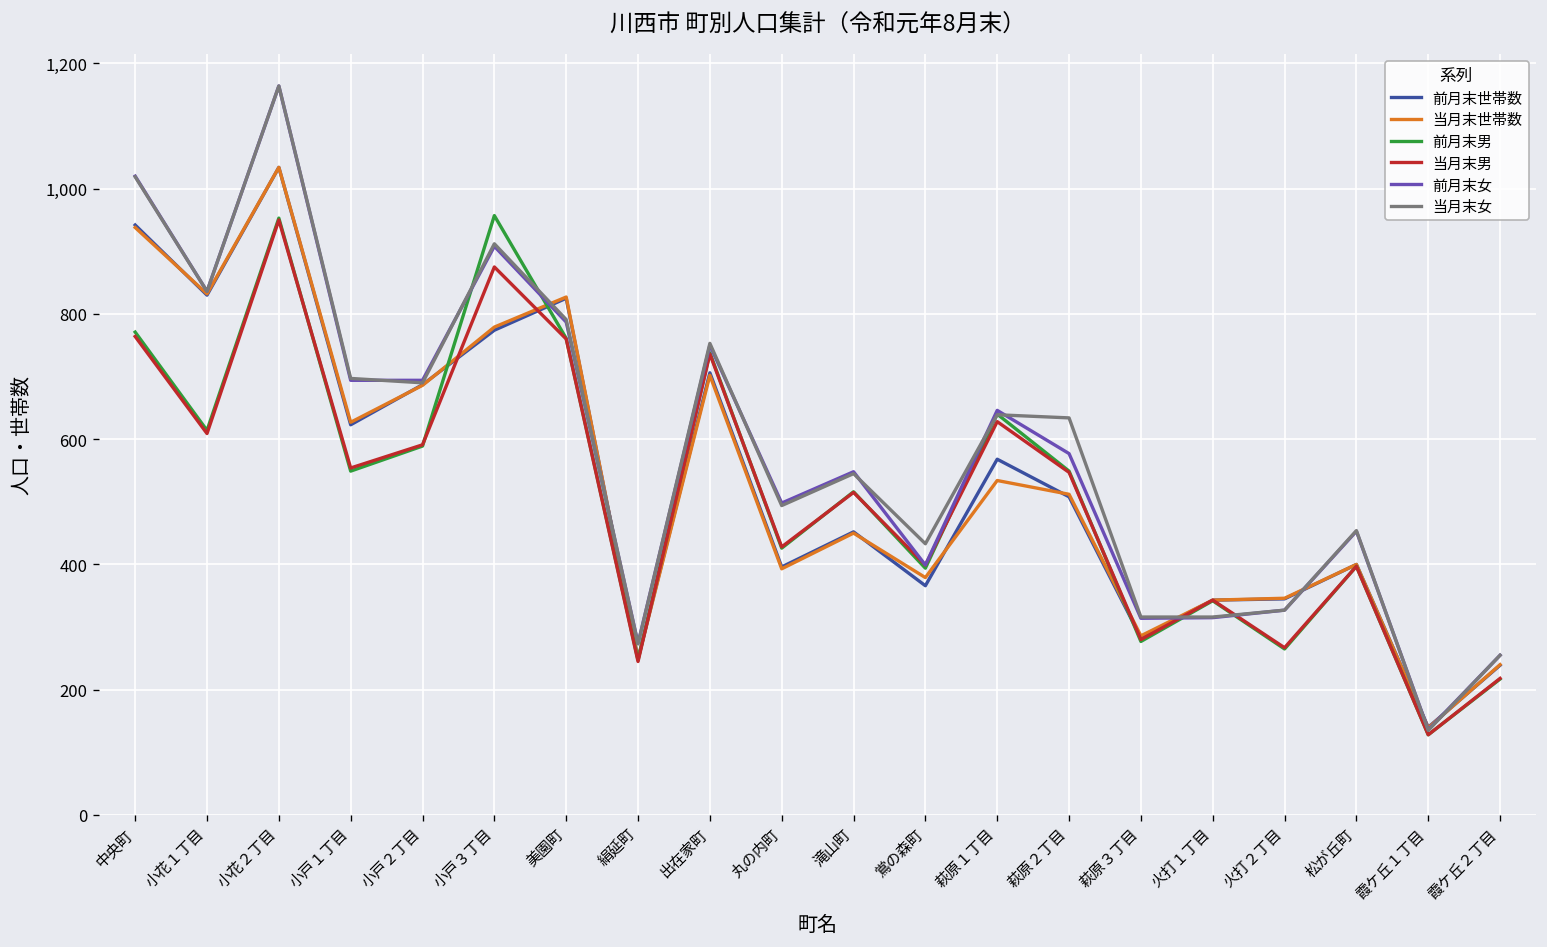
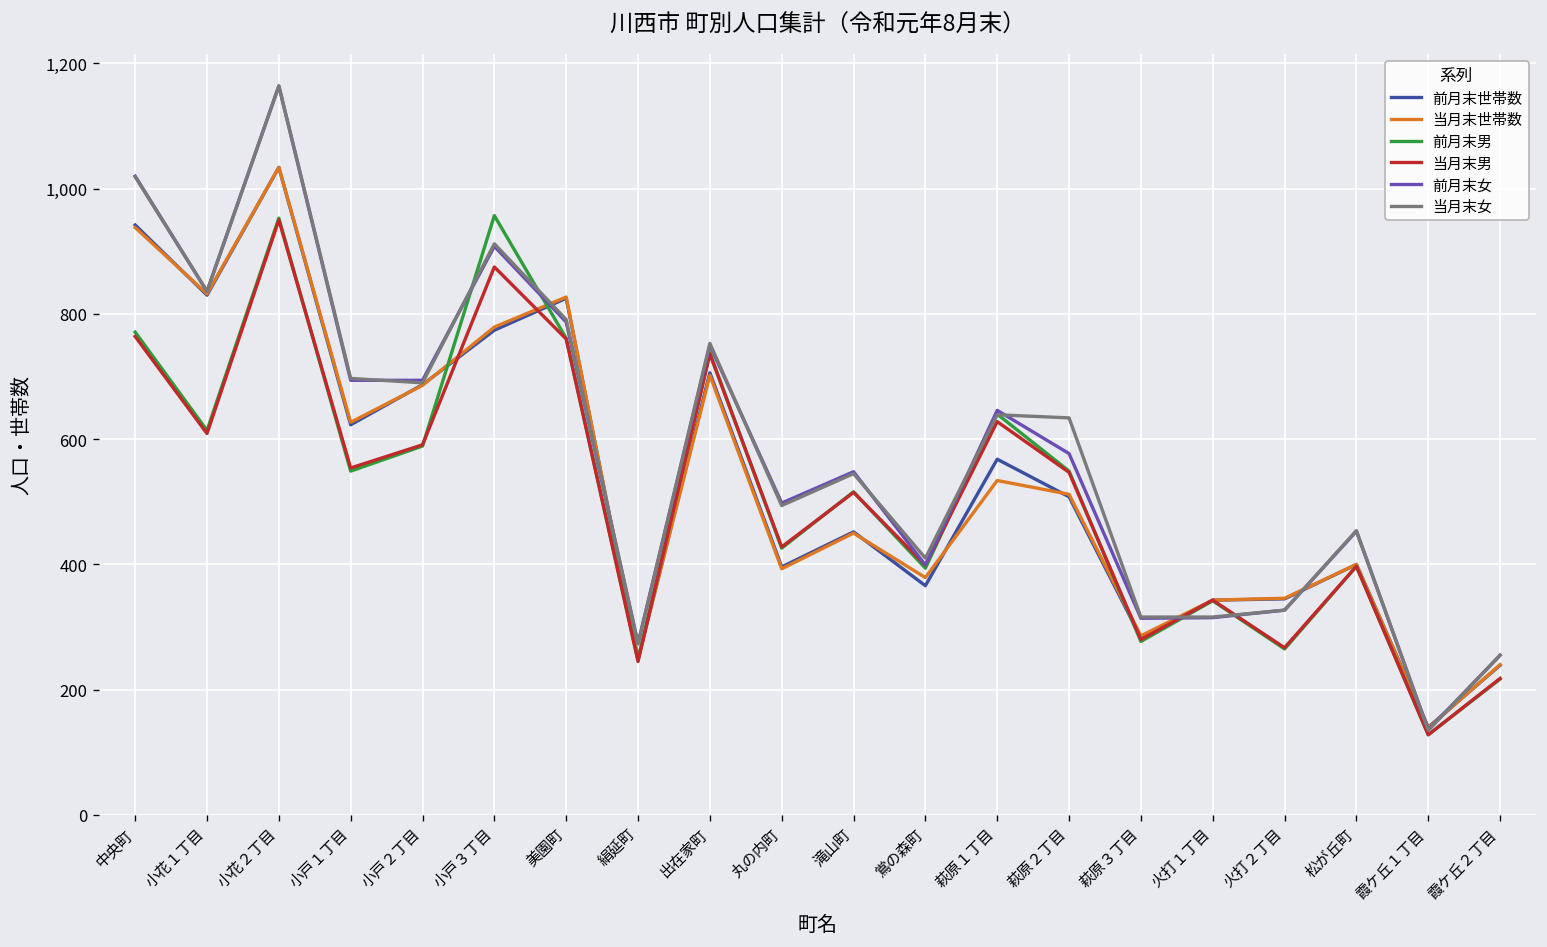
  {
    "当月末世帯数": {
      "小戸３丁目": 780,
      "鴬の森町": 380,
      "萩原１丁目": 530
    },
    "前月末男": {
      "中央町": 770,
      "小花１丁目": 610,
      "小戸１丁目": 550,
      "小戸３丁目": 960,
      "鴬の森町": 390
    },
    "当月末男": {
      "中央町": 760,
      "小花１丁目": 610,
      "小戸１丁目": 550,
      "小戸３丁目": 880,
      "萩原１丁目": 630
    },
    "当月末女": {
-     "鴬の森町": 430,
+     "鴬の森町": 410,
      "萩原２丁目": 630
    }
  }
